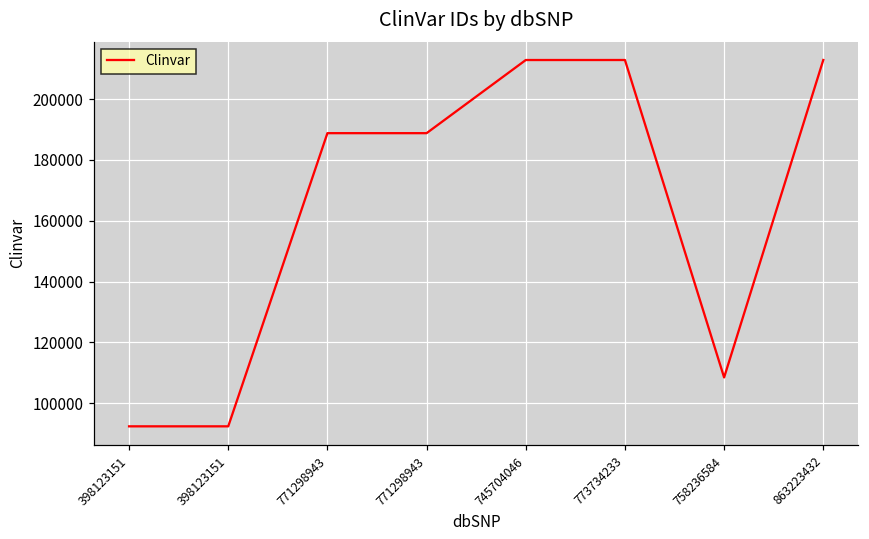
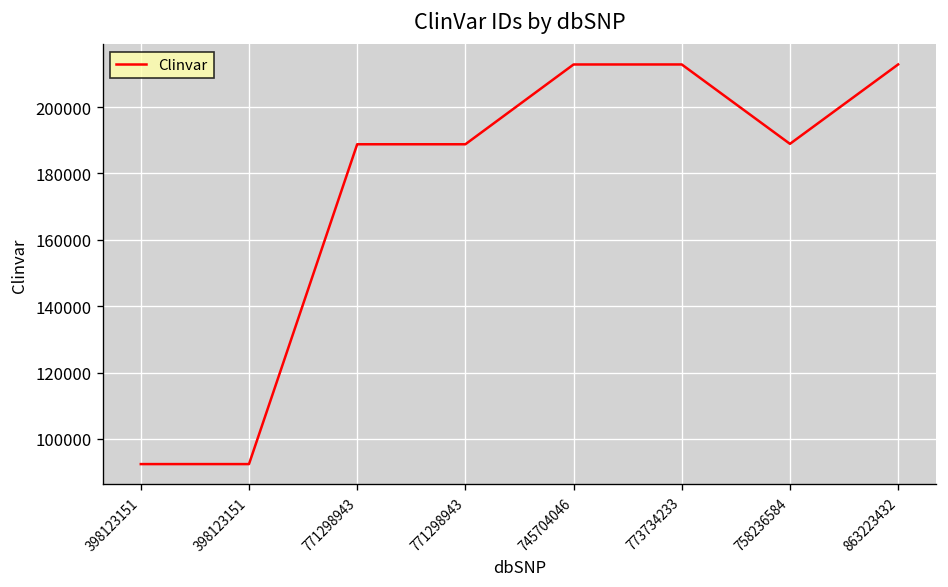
  {
    "745704046": 213000,
    "773734233": 213000,
-   "758236584": 108000,
+   "758236584": 189000,
    "863223432": 213000
  }
